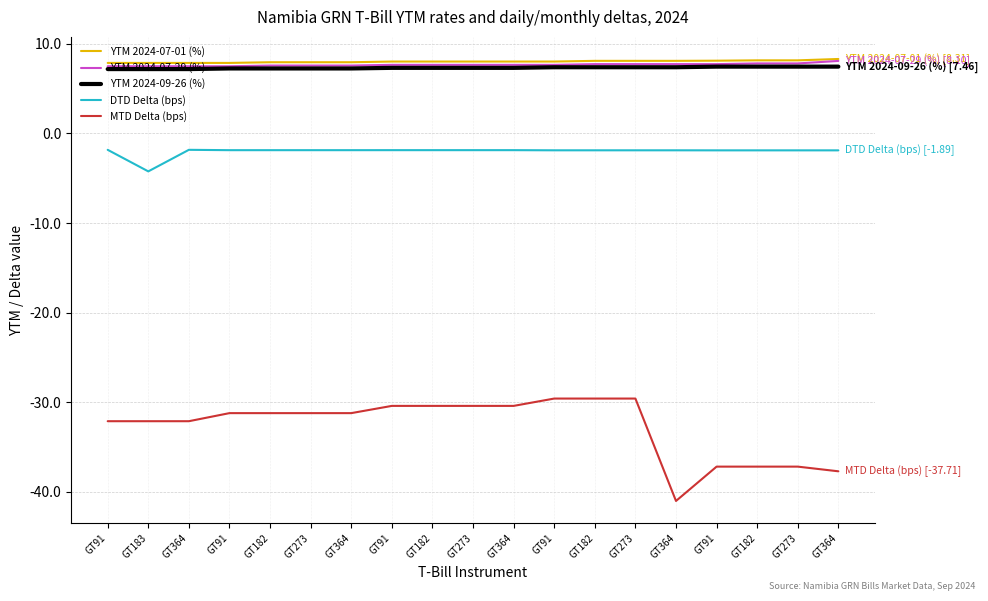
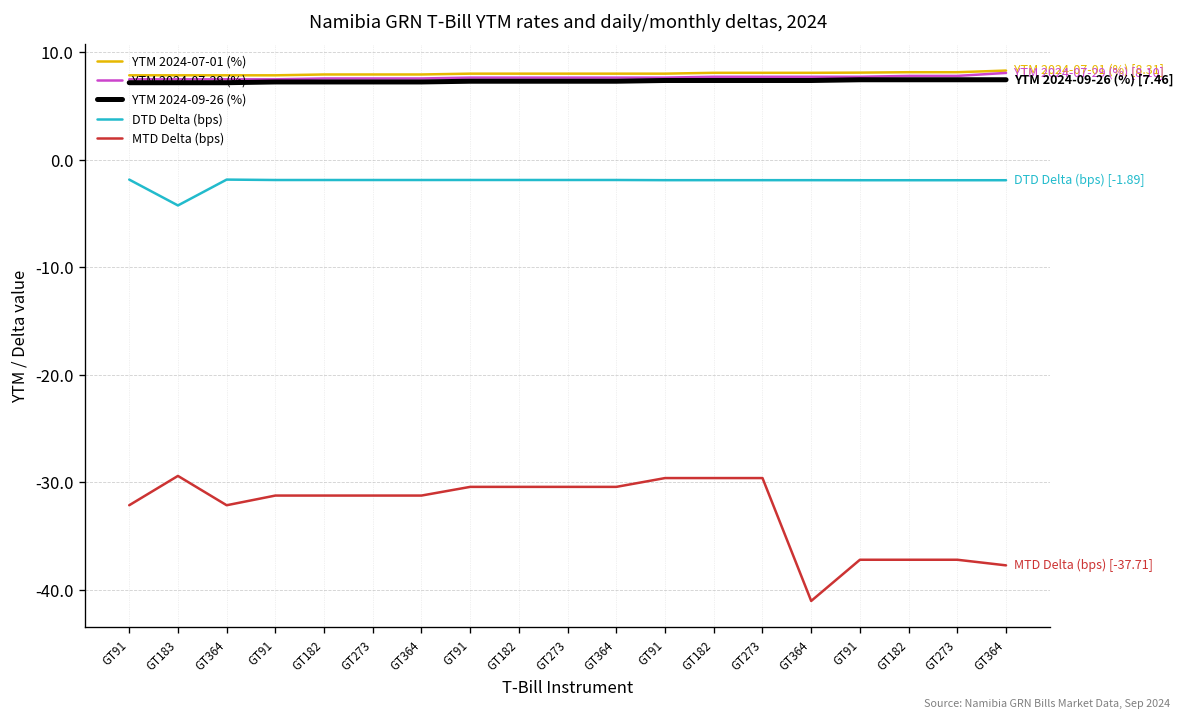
  {
    "YTM 2024-07-01 (%)": {
      "GT183": 8
    },
    "YTM 2024-07-29 (%)": {
      "GT183": 8
    },
    "YTM 2024-09-26 (%)": {
      "GT183": 7
    },
    "DTD Delta (bps)": {
      "GT183": -4
    },
    "MTD Delta (bps)": {
-     "GT183": -32
+     "GT183": -29
    }
  }
